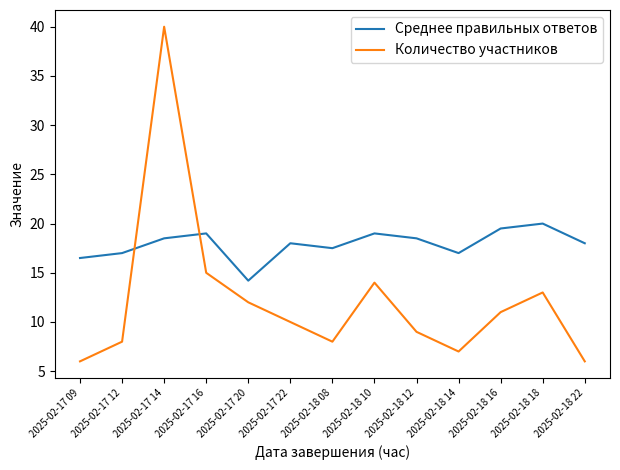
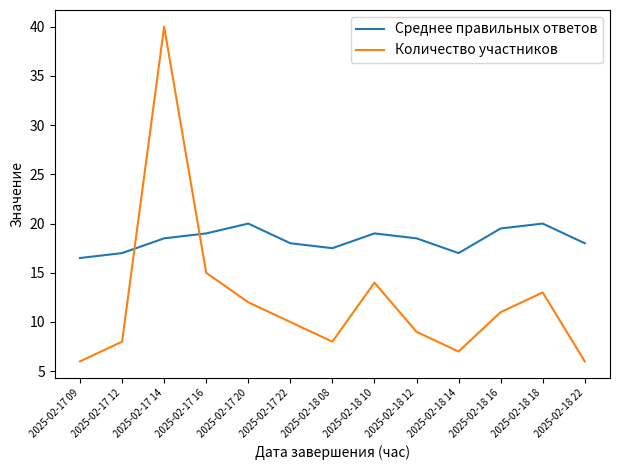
  {
    "Среднее правильных ответов": {
      "2025-02-17 09": 17,
      "2025-02-17 12": 17,
      "2025-02-17 14": 19,
      "2025-02-17 16": 19,
-     "2025-02-17 20": 14,
+     "2025-02-17 20": 20,
      "2025-02-17 22": 18,
      "2025-02-18 08": 18,
      "2025-02-18 10": 19,
      "2025-02-18 12": 19,
      "2025-02-18 14": 17,
      "2025-02-18 16": 20,
      "2025-02-18 18": 20,
      "2025-02-18 22": 18
    },
    "Количество участников": {
      "2025-02-17 09": 6,
      "2025-02-17 12": 8,
      "2025-02-17 14": 40,
      "2025-02-17 16": 15,
      "2025-02-17 20": 12,
      "2025-02-17 22": 10,
      "2025-02-18 08": 8,
      "2025-02-18 10": 14,
      "2025-02-18 12": 9,
      "2025-02-18 14": 7,
      "2025-02-18 16": 11,
      "2025-02-18 18": 13,
      "2025-02-18 22": 6
    }
  }
